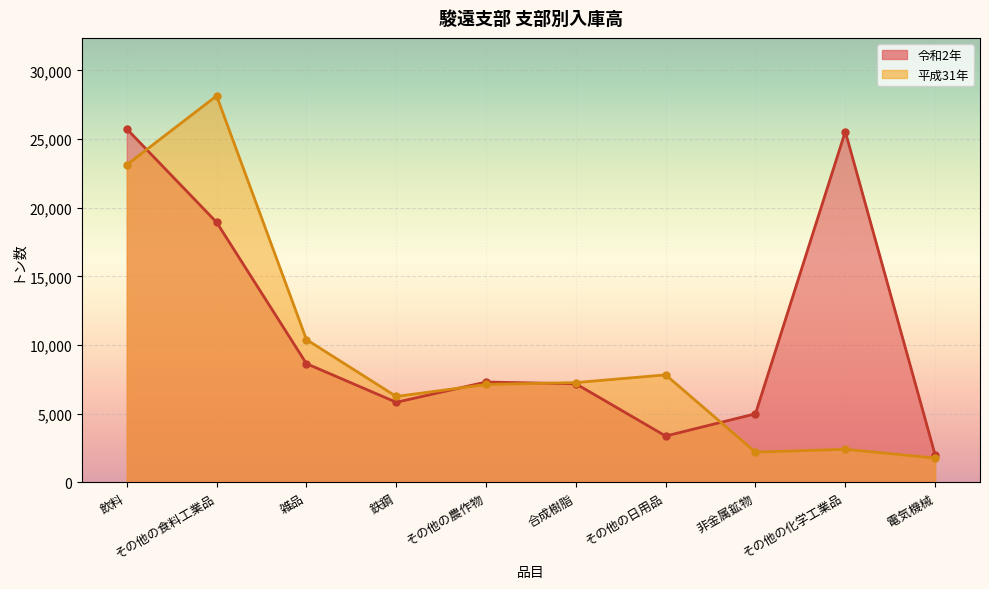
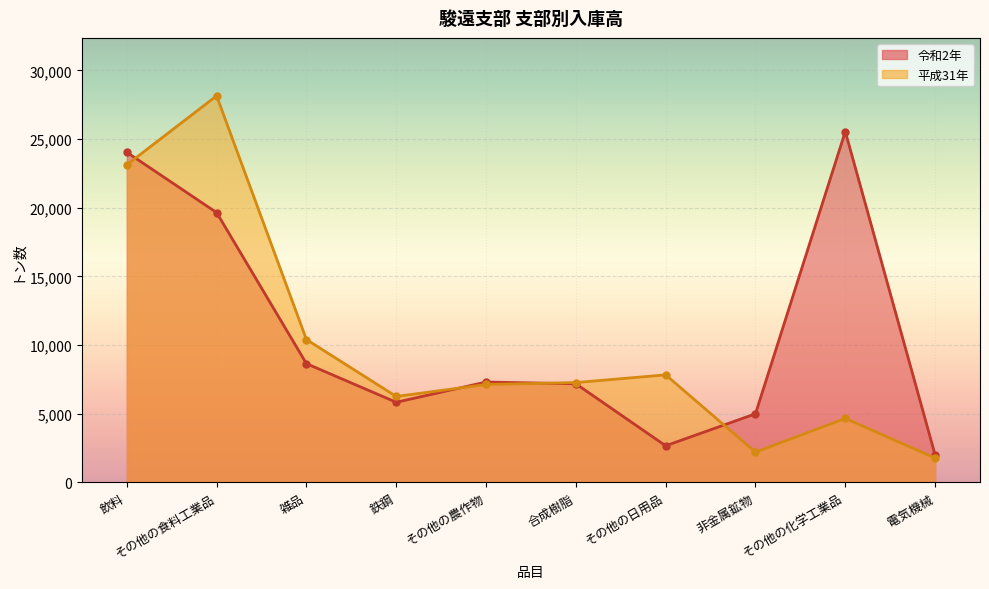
  {
    "令和2年": {
-     "飲料": "25,700",
-     "その他の食料工業品": "18,900",
+     "飲料": "24,000",
+     "その他の食料工業品": "19,600",
      "雑品": "8,600",
      "鉄鋼": "5,800",
-     "その他の日用品": "3,400",
+     "その他の日用品": "2,700",
      "非金属鉱物": "5,000",
      "その他の化学工業品": "25,600",
      "電気機械": "2,000"
    },
    "平成31年": {
      "飲料": "23,100",
      "その他の食料工業品": "28,200",
      "雑品": "10,400",
      "鉄鋼": "6,200",
      "その他の日用品": "7,800",
      "非金属鉱物": "2,200",
-     "その他の化学工業品": "2,400",
+     "その他の化学工業品": "4,600",
      "電気機械": "1,800"
    }
  }
